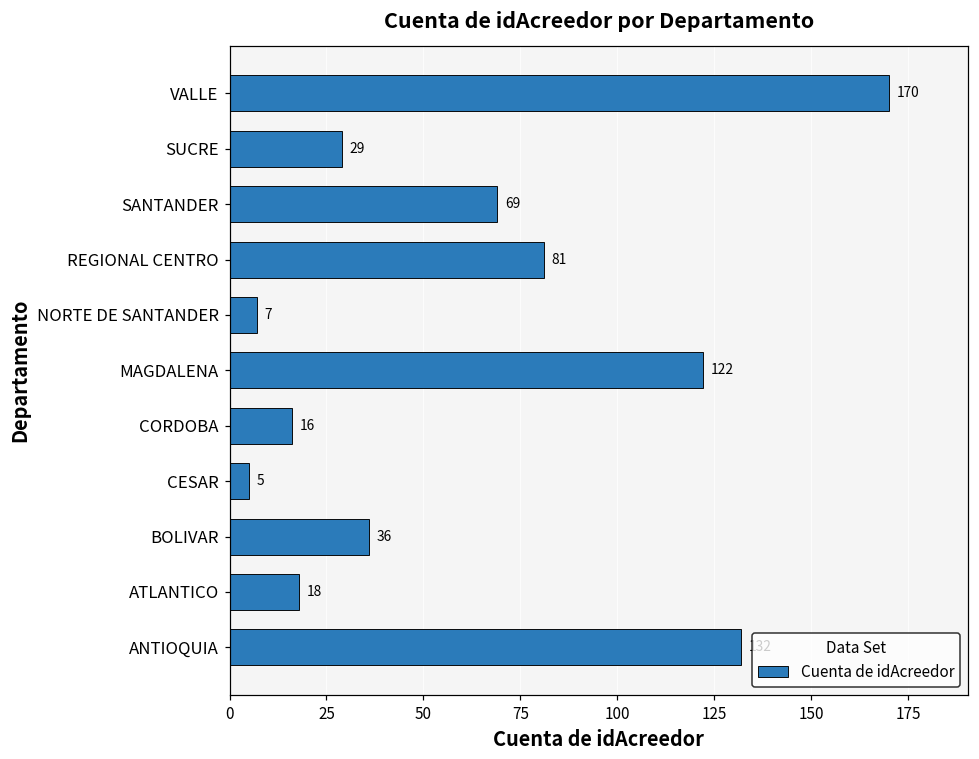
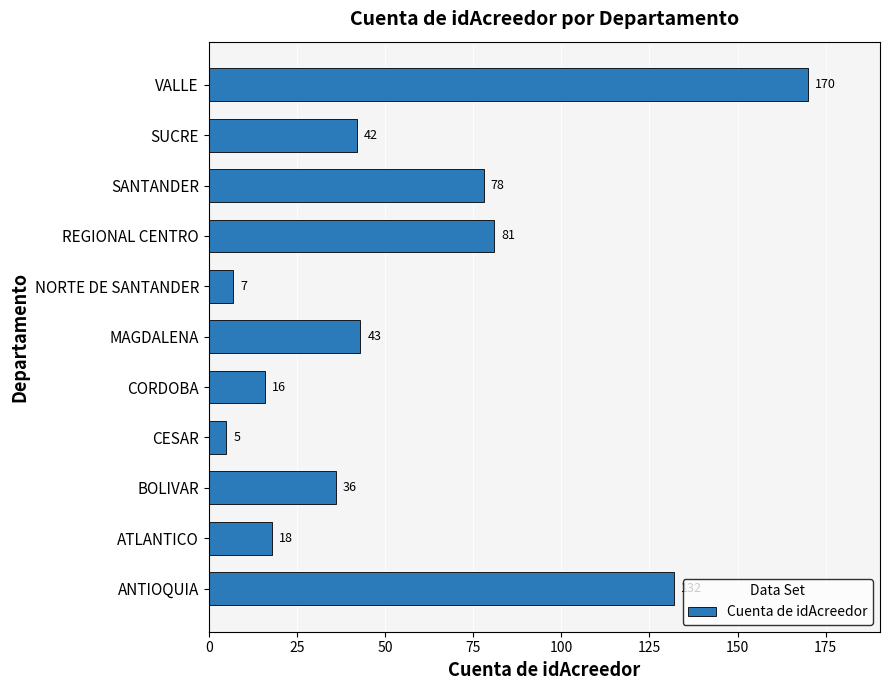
  {
    "VALLE": 170,
-   "SUCRE": 29,
-   "SANTANDER": 69,
+   "SUCRE": 42,
+   "SANTANDER": 78,
    "REGIONAL CENTRO": 81,
    "NORTE DE SANTANDER": 7,
-   "MAGDALENA": 122,
+   "MAGDALENA": 43,
    "CORDOBA": 16,
    "CESAR": 5,
    "BOLIVAR": 36,
    "ATLANTICO": 18
  }
